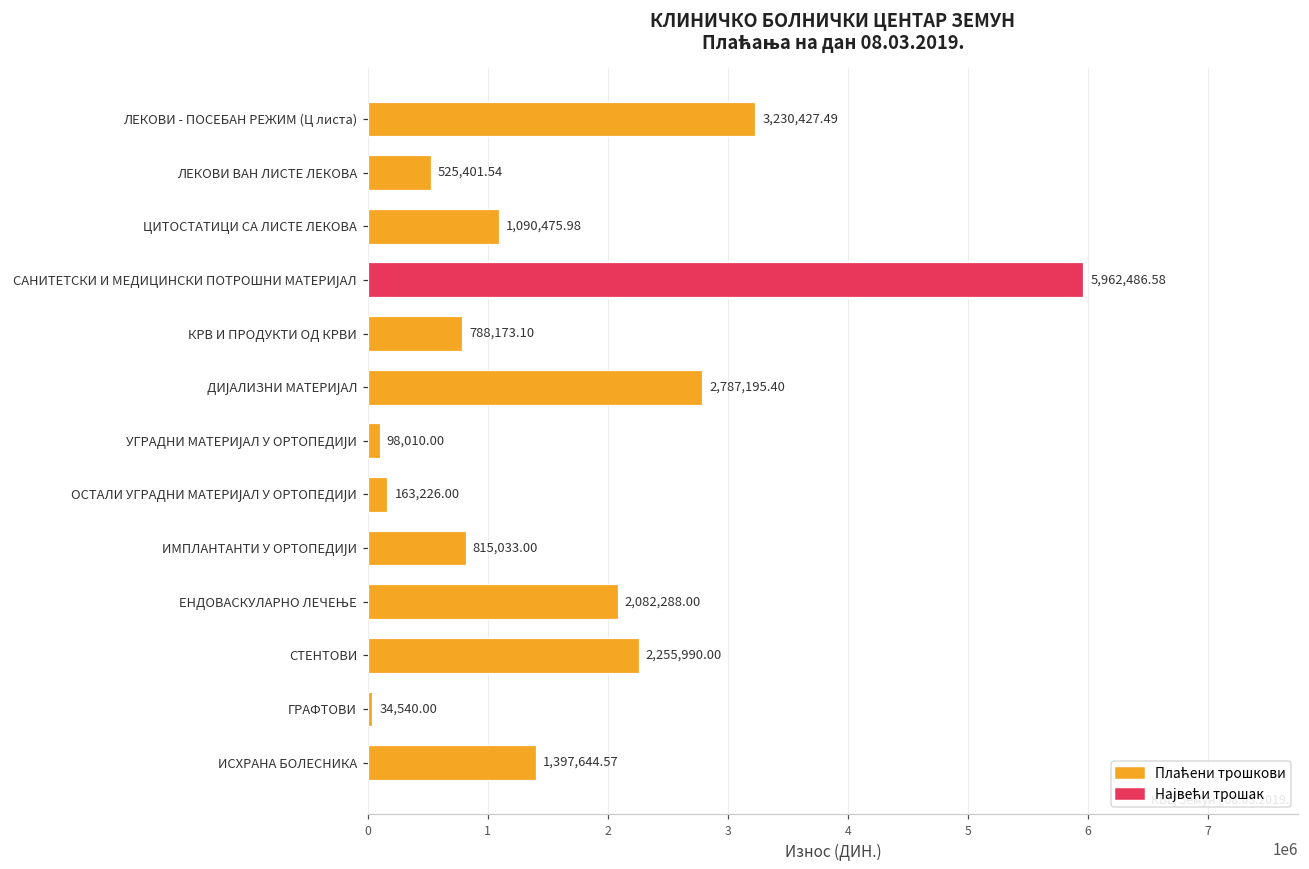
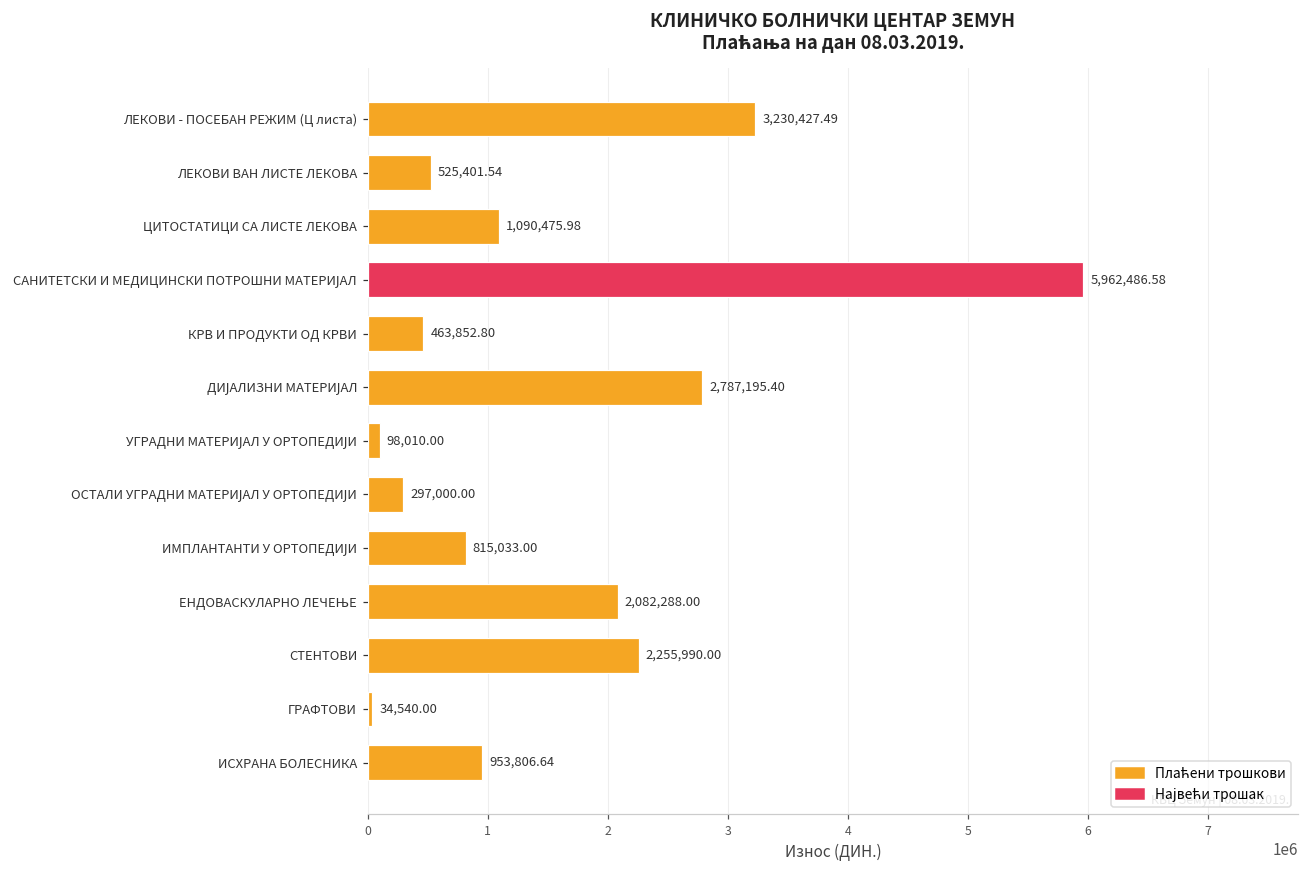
  {
    "ЛЕКОВИ - ПОСЕБАН РЕЖИМ (Ц листа)": "3,230,427.49",
    "ЛЕКОВИ ВАН ЛИСТЕ ЛЕКОВА": "525,401.54",
    "ЦИТОСТАТИЦИ СА ЛИСТЕ ЛЕКОВА": "1,090,475.98",
    "САНИТЕТСКИ И МЕДИЦИНСКИ ПОТРОШНИ МАТЕРИЈАЛ": "5,962,486.58",
-   "КРВ И ПРОДУКТИ ОД КРВИ": "788,173.10",
+   "КРВ И ПРОДУКТИ ОД КРВИ": "463,852.80",
    "ДИЈАЛИЗНИ МАТЕРИЈАЛ": "2,787,195.40",
    "УГРАДНИ МАТЕРИЈАЛ У ОРТОПЕДИЈИ": "98,010.00",
-   "ОСТАЛИ УГРАДНИ МАТЕРИЈАЛ У ОРТОПЕДИЈИ": "163,226.00",
+   "ОСТАЛИ УГРАДНИ МАТЕРИЈАЛ У ОРТОПЕДИЈИ": "297,000.00",
    "ИМПЛАНТАНТИ У ОРТОПЕДИЈИ": "815,033.00",
    "ЕНДОВАСКУЛАРНО ЛЕЧЕЊЕ": "2,082,288.00",
    "СТЕНТОВИ": "2,255,990.00",
    "ГРАФТОВИ": "34,540.00",
-   "ИСХРАНА БОЛЕСНИКА": "1,397,644.57"
+   "ИСХРАНА БОЛЕСНИКА": "953,806.64"
  }
